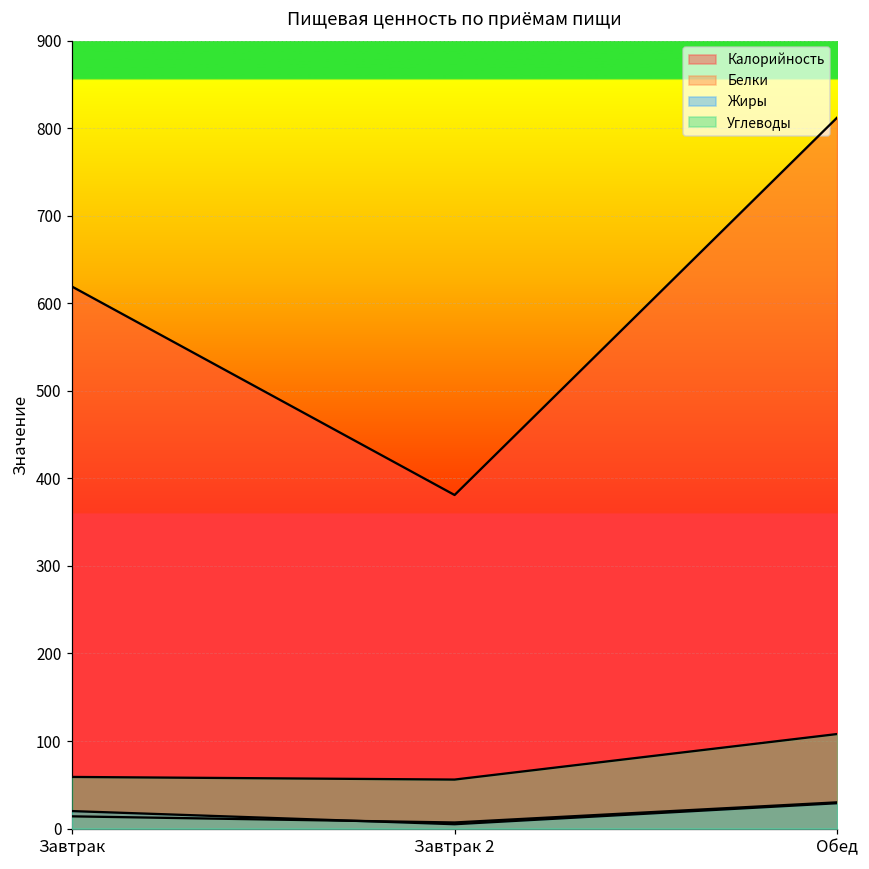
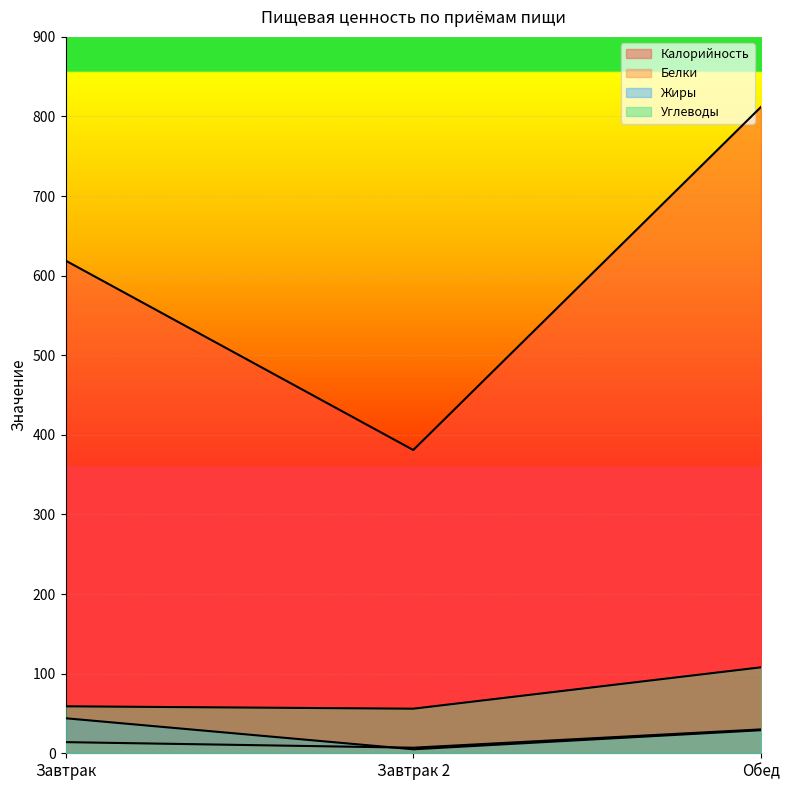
  {
    "Жиры": {
-     "Завтрак": 20
+     "Завтрак": 40
    },
    "Углеводы": {
      "Завтрак": 60,
      "Завтрак 2": 60,
      "Обед": 110
    }
  }
